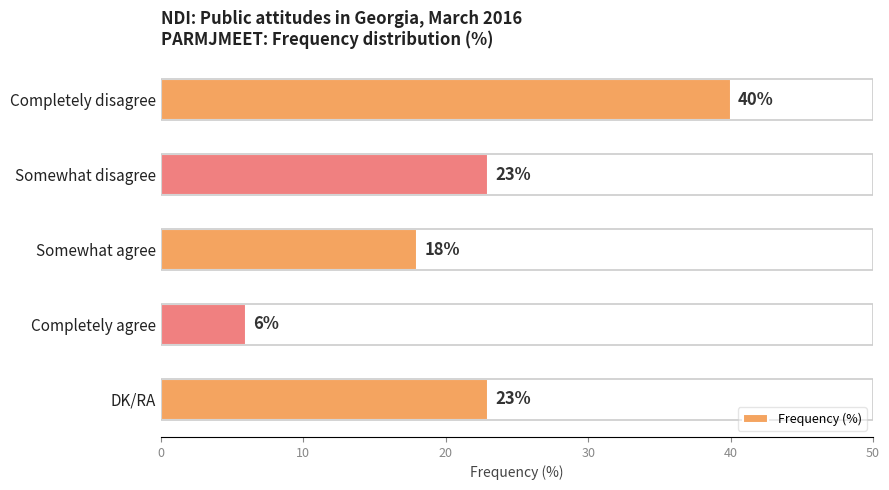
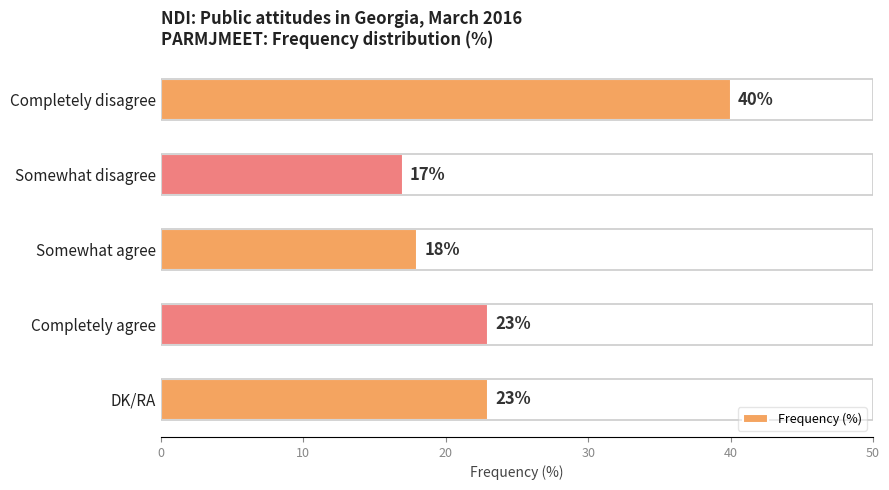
  {
    "Completely disagree": "40%",
-   "Somewhat disagree": "23%",
+   "Somewhat disagree": "17%",
    "Somewhat agree": "18%",
-   "Completely agree": "6%",
+   "Completely agree": "23%",
    "DK/RA": "23%"
  }
